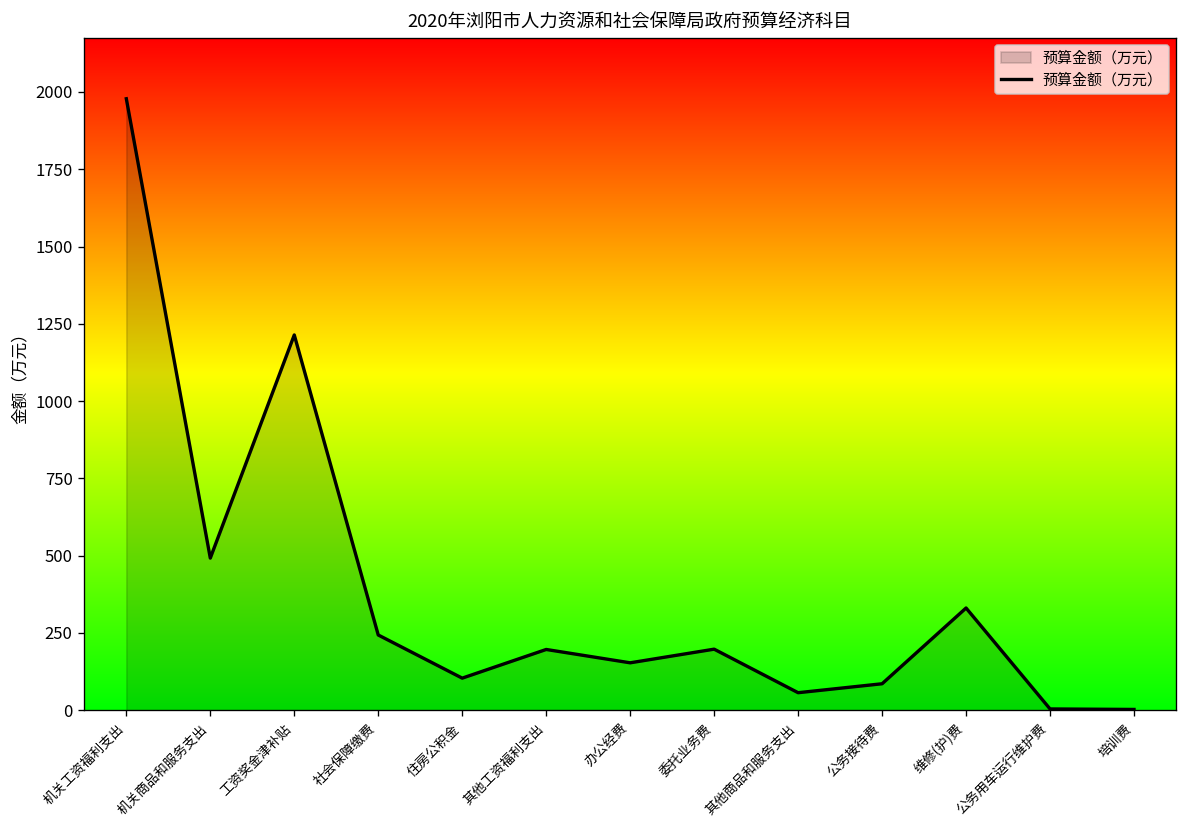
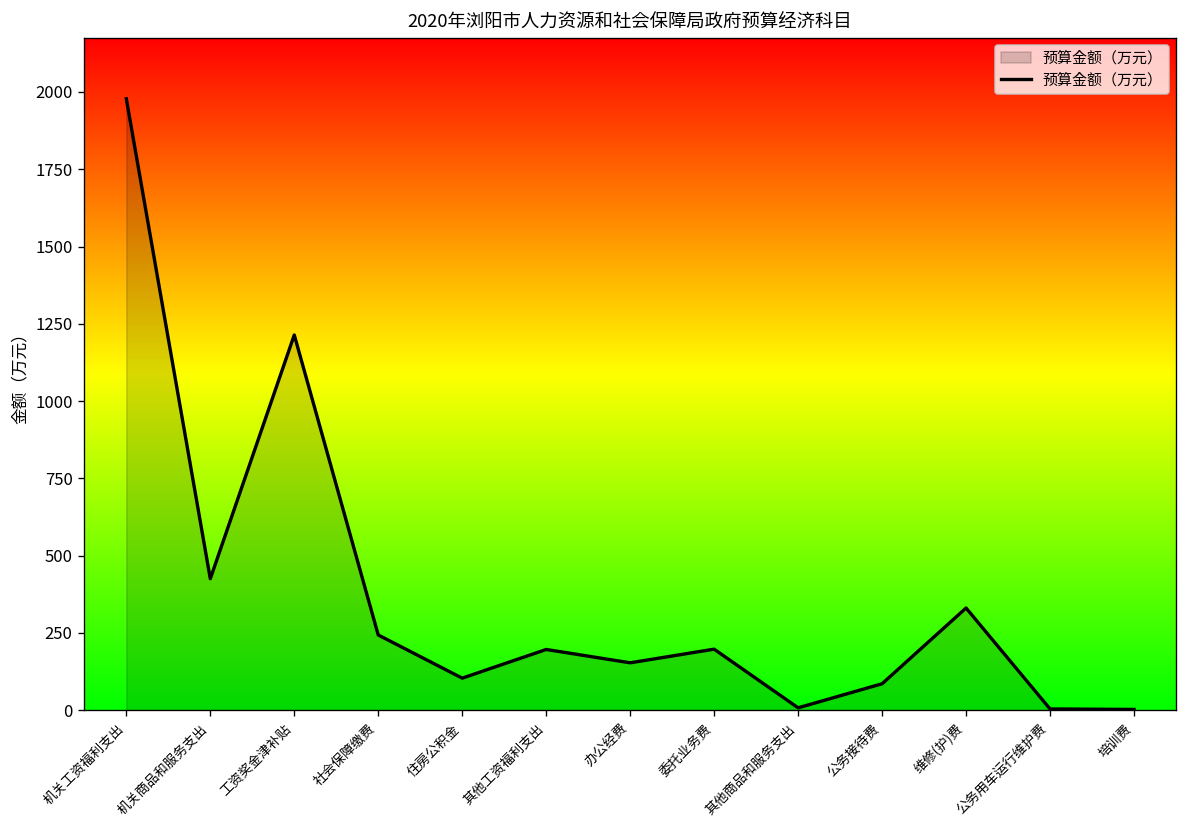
  {
    "机关工资福利支出": 1980,
-   "机关商品和服务支出": 490,
+   "机关商品和服务支出": 430,
    "工资奖金津补贴": 1210,
    "社会保障缴费": 240,
    "住房公积金": 100,
    "其他工资福利支出": 200,
    "办公经费": 150,
    "委托业务费": 200,
-   "其他商品和服务支出": 60,
+   "其他商品和服务支出": 10,
    "公务接待费": 90,
    "维修(护)费": 330,
    "公务用车运行维护费": 0,
    "培训费": 0
  }
